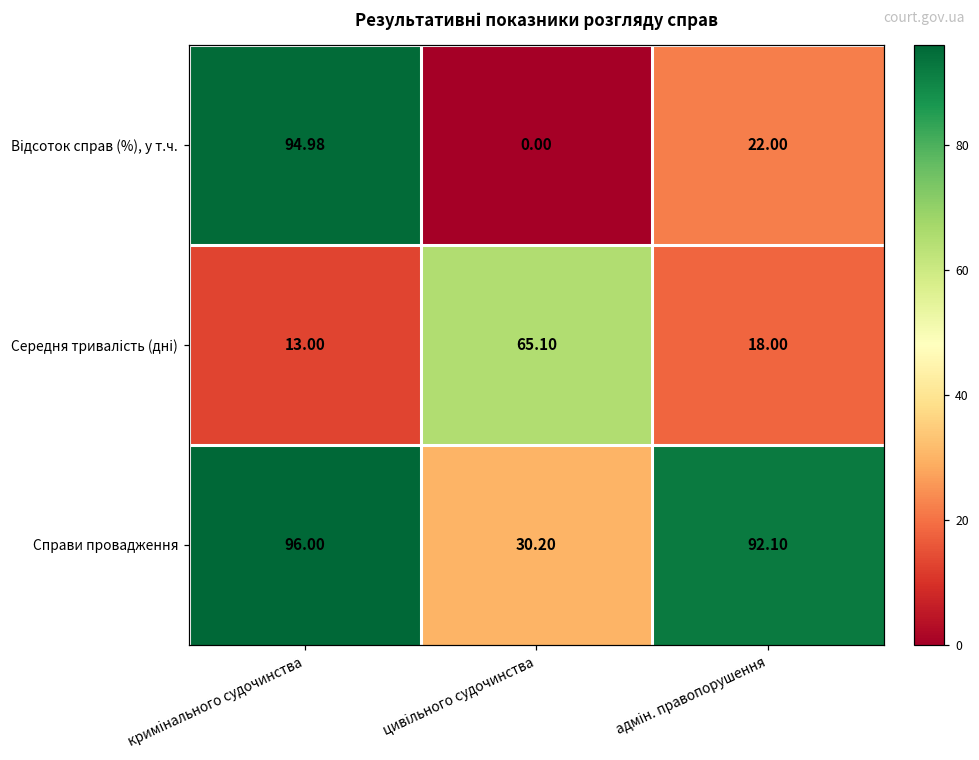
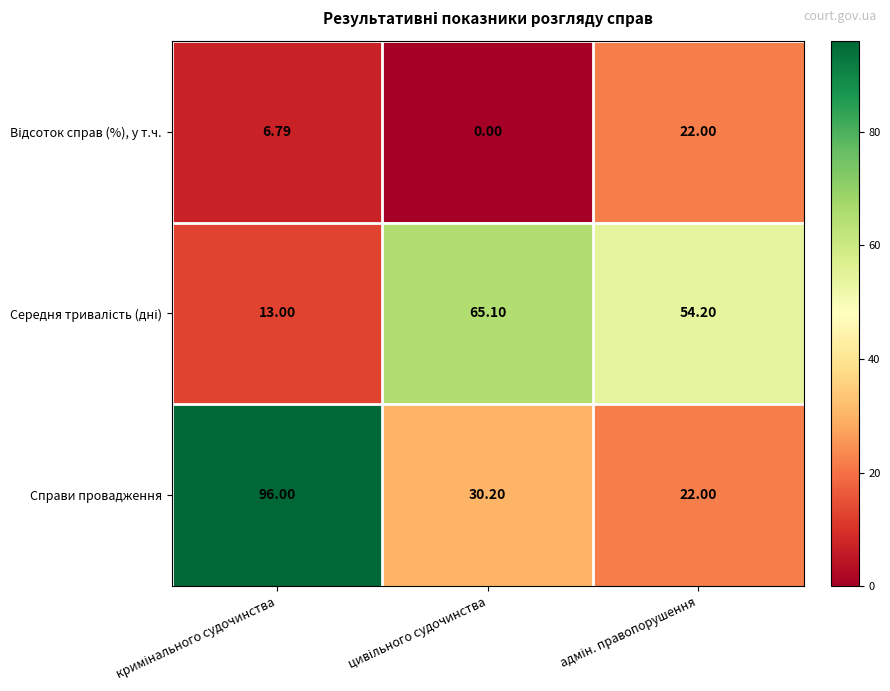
  {
    "Відсоток справ (%), у т.ч.": {
-     "кримінального судочинства": 94.98,
+     "кримінального судочинства": 6.79,
      "цивільного судочинства": 0.00,
      "адмін. правопорушення": 22.00
    },
    "Середня тривалість (дні)": {
      "кримінального судочинства": 13.00,
      "цивільного судочинства": 65.10,
-     "адмін. правопорушення": 18.00
+     "адмін. правопорушення": 54.20
    },
    "Справи провадження": {
      "кримінального судочинства": 96.00,
      "цивільного судочинства": 30.20,
-     "адмін. правопорушення": 92.10
+     "адмін. правопорушення": 22.00
    }
  }
